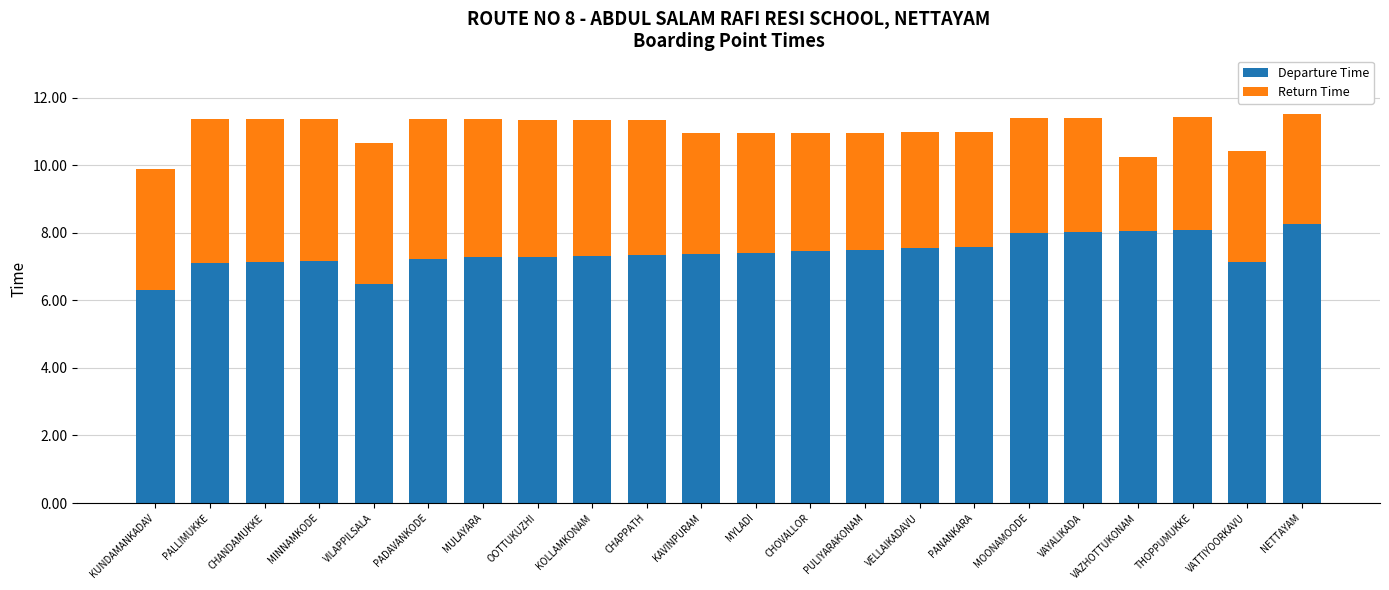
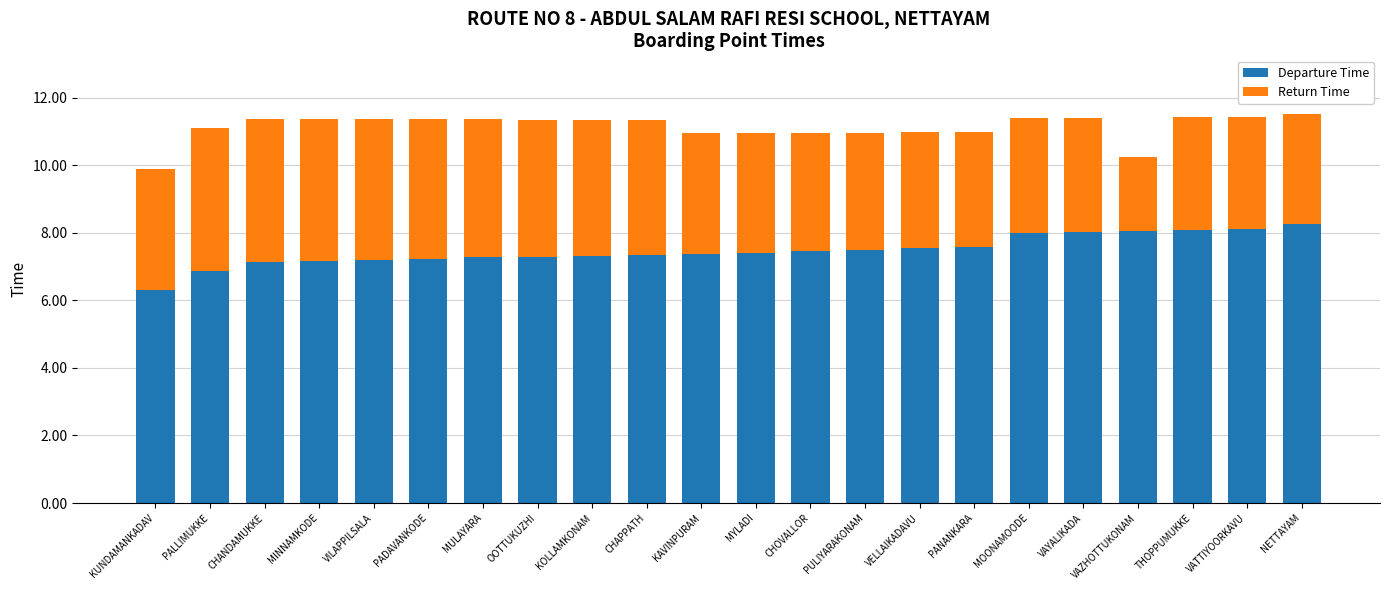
  {
    "Departure Time": {
      "KUNDAMANKADAV": 6.3,
-     "PALLIMUKKE": 7.1,
+     "PALLIMUKKE": 6.9,
      "CHANDAMUKKE": 7.2,
      "MINNAMKODE": 7.2,
-     "VILAPPILSALA": 6.5,
+     "VILAPPILSALA": 7.2,
      "PADAVANKODE": 7.2,
      "MULAYARA": 7.3,
      "OOTTUKUZHI": 7.3,
      "KOLLAMKONAM": 7.3,
      "CHAPPATH": 7.4,
      "KAVINPURAM": 7.4,
      "MYLADI": 7.4,
      "CHOVALLOR": 7.5,
      "PULIYARAKONAM": 7.5,
      "VELLAIKADAVU": 7.6,
      "PANANKARA": 7.6,
      "MOONAMOODE": 8.0,
      "VAYALIKADA": 8.0,
      "VAZHOTTUKONAM": 8.1,
      "THOPPUMUKKE": 8.1,
-     "VATTIYOORKAVU": 7.1,
+     "VATTIYOORKAVU": 8.1,
      "NETTAYAM": 8.3
    },
    "Return Time": {
      "KUNDAMANKADAV": 3.6,
      "PALLIMUKKE": 4.2,
      "CHANDAMUKKE": 4.2,
      "MINNAMKODE": 4.2,
      "VILAPPILSALA": 4.2,
      "PADAVANKODE": 4.1,
      "MULAYARA": 4.1,
      "OOTTUKUZHI": 4.1,
      "KOLLAMKONAM": 4.0,
      "CHAPPATH": 4.0,
      "KAVINPURAM": 3.6,
      "MYLADI": 3.6,
      "CHOVALLOR": 3.5,
      "PULIYARAKONAM": 3.5,
      "VELLAIKADAVU": 3.4,
      "PANANKARA": 3.4,
      "MOONAMOODE": 3.4,
      "VAYALIKADA": 3.4,
      "VAZHOTTUKONAM": 2.2,
      "THOPPUMUKKE": 3.3,
      "VATTIYOORKAVU": 3.3,
      "NETTAYAM": 3.3
    }
  }
